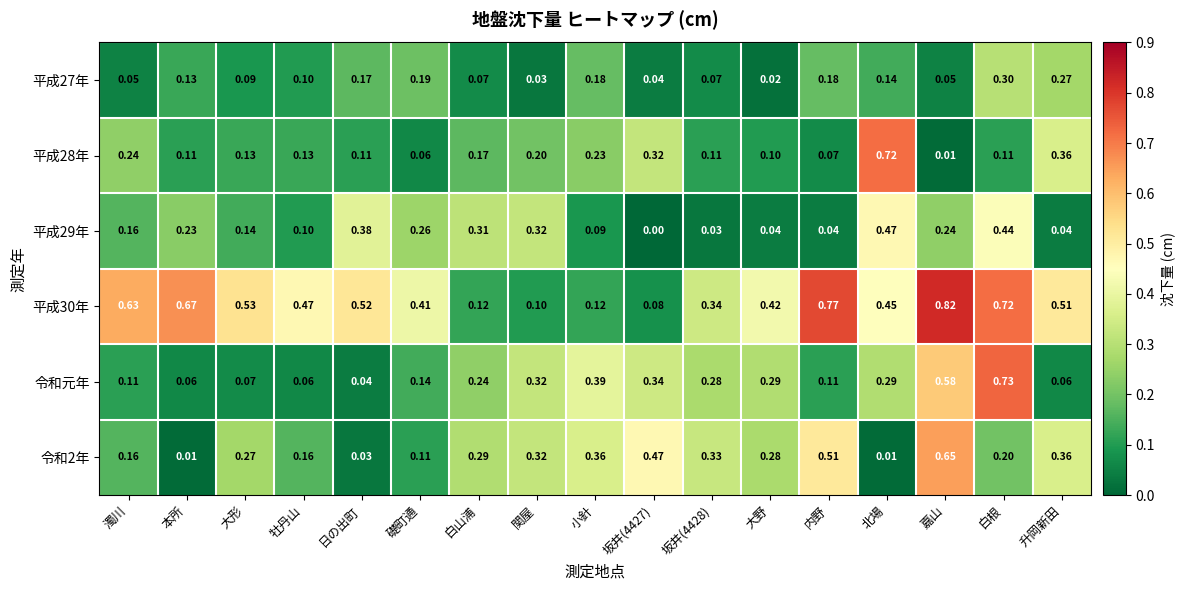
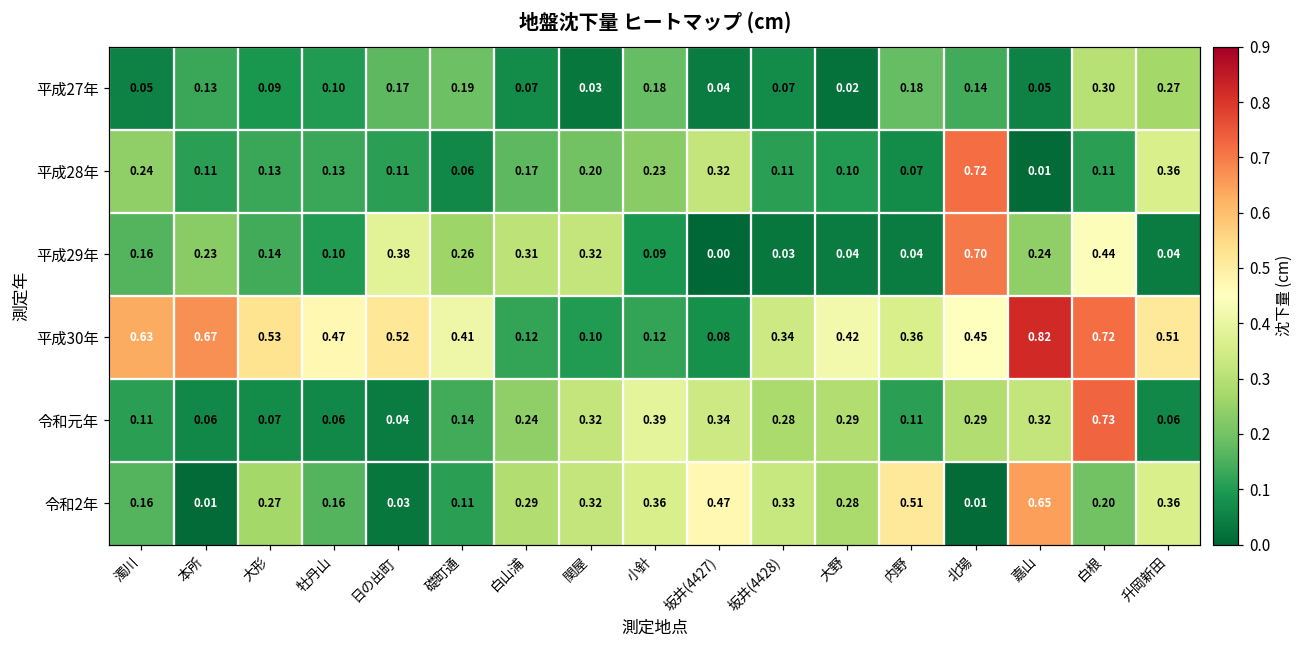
  {
    "平成27年": {
      "濁川": 0.05,
      "本所": 0.13,
      "大形": 0.09,
      "牡丹山": 0.10,
      "日の出町": 0.17,
      "礎町通": 0.19,
      "白山浦": 0.07,
      "関屋": 0.03,
      "小針": 0.18,
      "坂井(4427)": 0.04,
      "坂井(4428)": 0.07,
      "大野": 0.02,
      "内野": 0.18,
      "北場": 0.14,
      "嘉山": 0.05,
      "白根": 0.30,
      "升岡新田": 0.27
    },
    "平成28年": {
      "濁川": 0.24,
      "本所": 0.11,
      "大形": 0.13,
      "牡丹山": 0.13,
      "日の出町": 0.11,
      "礎町通": 0.06,
      "白山浦": 0.17,
      "関屋": 0.20,
      "小針": 0.23,
      "坂井(4427)": 0.32,
      "坂井(4428)": 0.11,
      "大野": 0.10,
      "内野": 0.07,
      "北場": 0.72,
      "嘉山": 0.01,
      "白根": 0.11,
      "升岡新田": 0.36
    },
    "平成29年": {
      "濁川": 0.16,
      "本所": 0.23,
      "大形": 0.14,
      "牡丹山": 0.10,
      "日の出町": 0.38,
      "礎町通": 0.26,
      "白山浦": 0.31,
      "関屋": 0.32,
      "小針": 0.09,
      "坂井(4427)": 0.00,
      "坂井(4428)": 0.03,
      "大野": 0.04,
      "内野": 0.04,
-     "北場": 0.47,
+     "北場": 0.70,
      "嘉山": 0.24,
      "白根": 0.44,
      "升岡新田": 0.04
    },
    "平成30年": {
      "濁川": 0.63,
      "本所": 0.67,
      "大形": 0.53,
      "牡丹山": 0.47,
      "日の出町": 0.52,
      "礎町通": 0.41,
      "白山浦": 0.12,
      "関屋": 0.10,
      "小針": 0.12,
      "坂井(4427)": 0.08,
      "坂井(4428)": 0.34,
      "大野": 0.42,
-     "内野": 0.77,
+     "内野": 0.36,
      "北場": 0.45,
      "嘉山": 0.82,
      "白根": 0.72,
      "升岡新田": 0.51
    },
    "令和元年": {
      "濁川": 0.11,
      "本所": 0.06,
      "大形": 0.07,
      "牡丹山": 0.06,
      "日の出町": 0.04,
      "礎町通": 0.14,
      "白山浦": 0.24,
      "関屋": 0.32,
      "小針": 0.39,
      "坂井(4427)": 0.34,
      "坂井(4428)": 0.28,
      "大野": 0.29,
      "内野": 0.11,
      "北場": 0.29,
-     "嘉山": 0.58,
+     "嘉山": 0.32,
      "白根": 0.73,
      "升岡新田": 0.06
    },
    "令和2年": {
      "濁川": 0.16,
      "本所": 0.01,
      "大形": 0.27,
      "牡丹山": 0.16,
      "日の出町": 0.03,
      "礎町通": 0.11,
      "白山浦": 0.29,
      "関屋": 0.32,
      "小針": 0.36,
      "坂井(4427)": 0.47,
      "坂井(4428)": 0.33,
      "大野": 0.28,
      "内野": 0.51,
      "北場": 0.01,
      "嘉山": 0.65,
      "白根": 0.20,
      "升岡新田": 0.36
    }
  }
